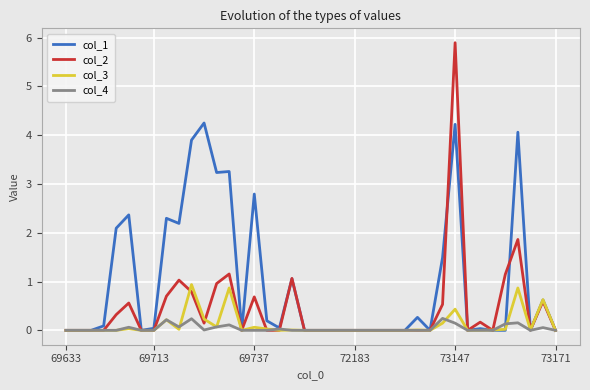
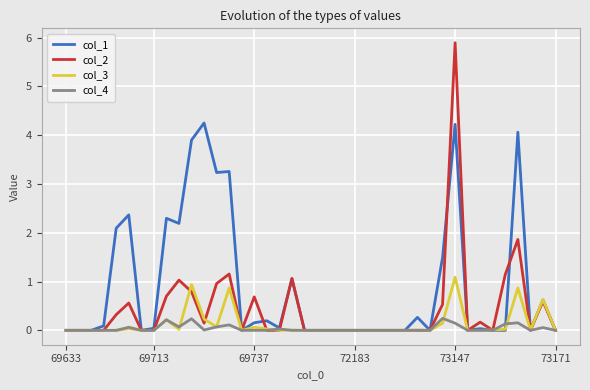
  {
    "col_1": {
-     "69737": 2.8,
+     "69737": 0.2,
      "73147": 4.2
    },
    "col_2": {
      "69737": 0.7,
      "73147": 5.9
    },
    "col_3": {
      "69737": 0.1,
-     "73147": 0.4
+     "73147": 1.1
    },
    "col_4": {
      "69737": 0.0,
      "73147": 0.1
    }
  }
